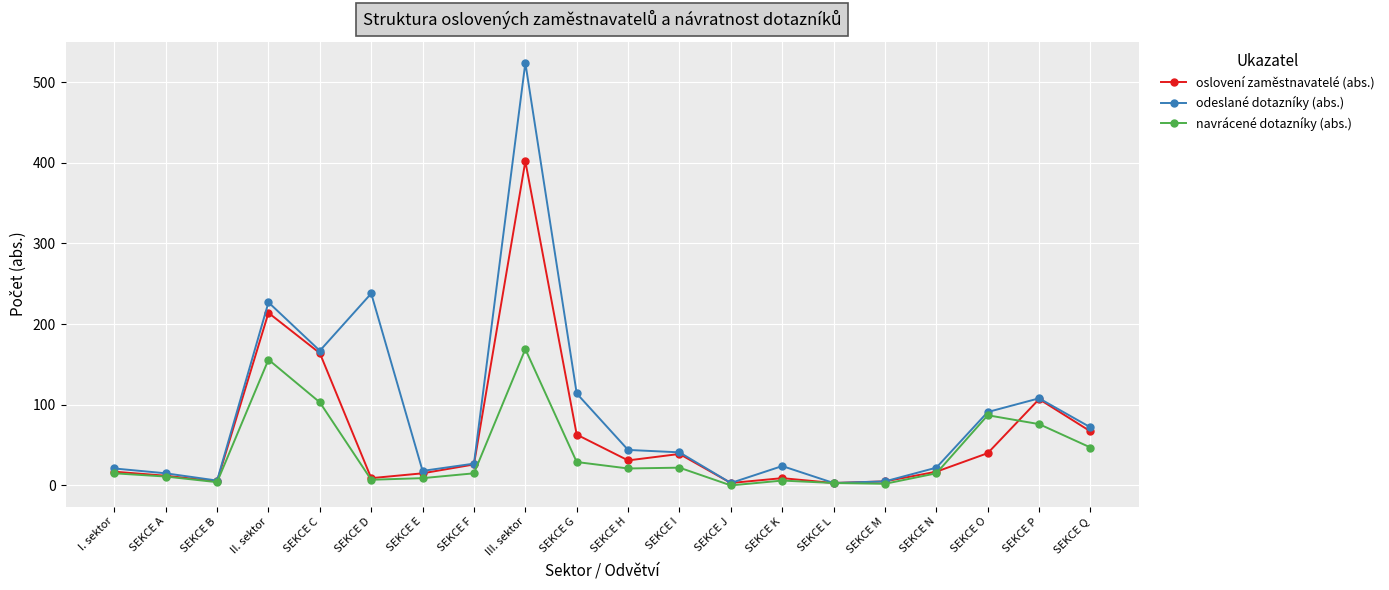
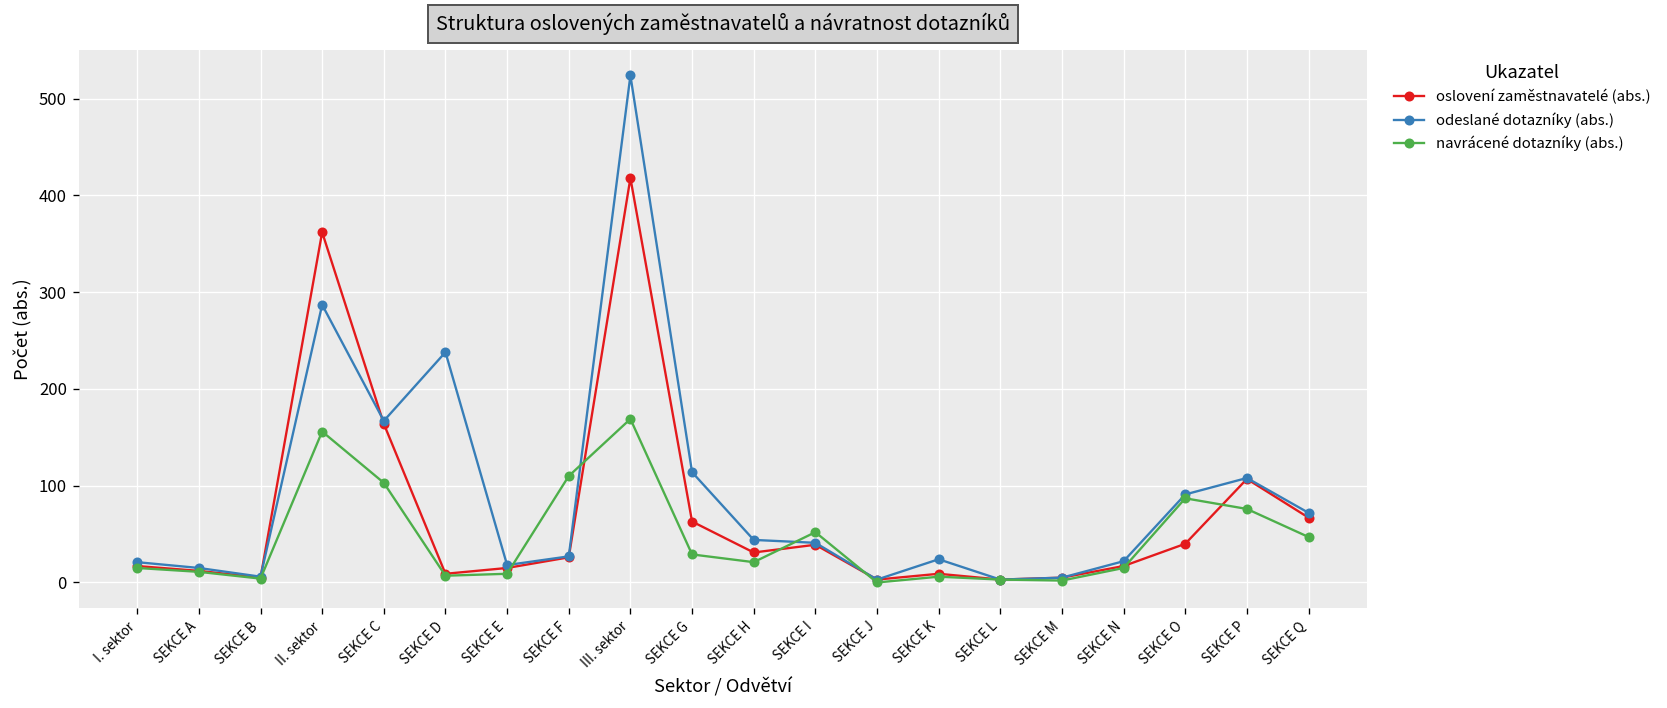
  {
    "oslovení zaměstnavatelé (abs.)": {
-     "II. sektor": 210,
-     "III. sektor": 400,
+     "II. sektor": 360,
+     "III. sektor": 420,
      "SEKCE G": 60,
      "SEKCE H": 30,
      "SEKCE O": 40,
      "SEKCE Q": 70
    },
    "odeslané dotazníky (abs.)": {
      "I. sektor": 20,
-     "II. sektor": 230,
+     "II. sektor": 290,
      "SEKCE D": 240,
      "III. sektor": 520,
      "SEKCE G": 110,
      "SEKCE H": 40,
      "SEKCE K": 20,
      "SEKCE N": 20,
      "SEKCE O": 90,
      "SEKCE Q": 70
    },
    "navrácené dotazníky (abs.)": {
      "II. sektor": 160,
      "SEKCE C": 100,
      "SEKCE E": 10,
-     "SEKCE F": 20,
+     "SEKCE F": 110,
      "III. sektor": 170,
      "SEKCE G": 30,
      "SEKCE H": 20,
-     "SEKCE I": 20,
+     "SEKCE I": 50,
      "SEKCE O": 90,
      "SEKCE P": 80,
      "SEKCE Q": 50
    }
  }
